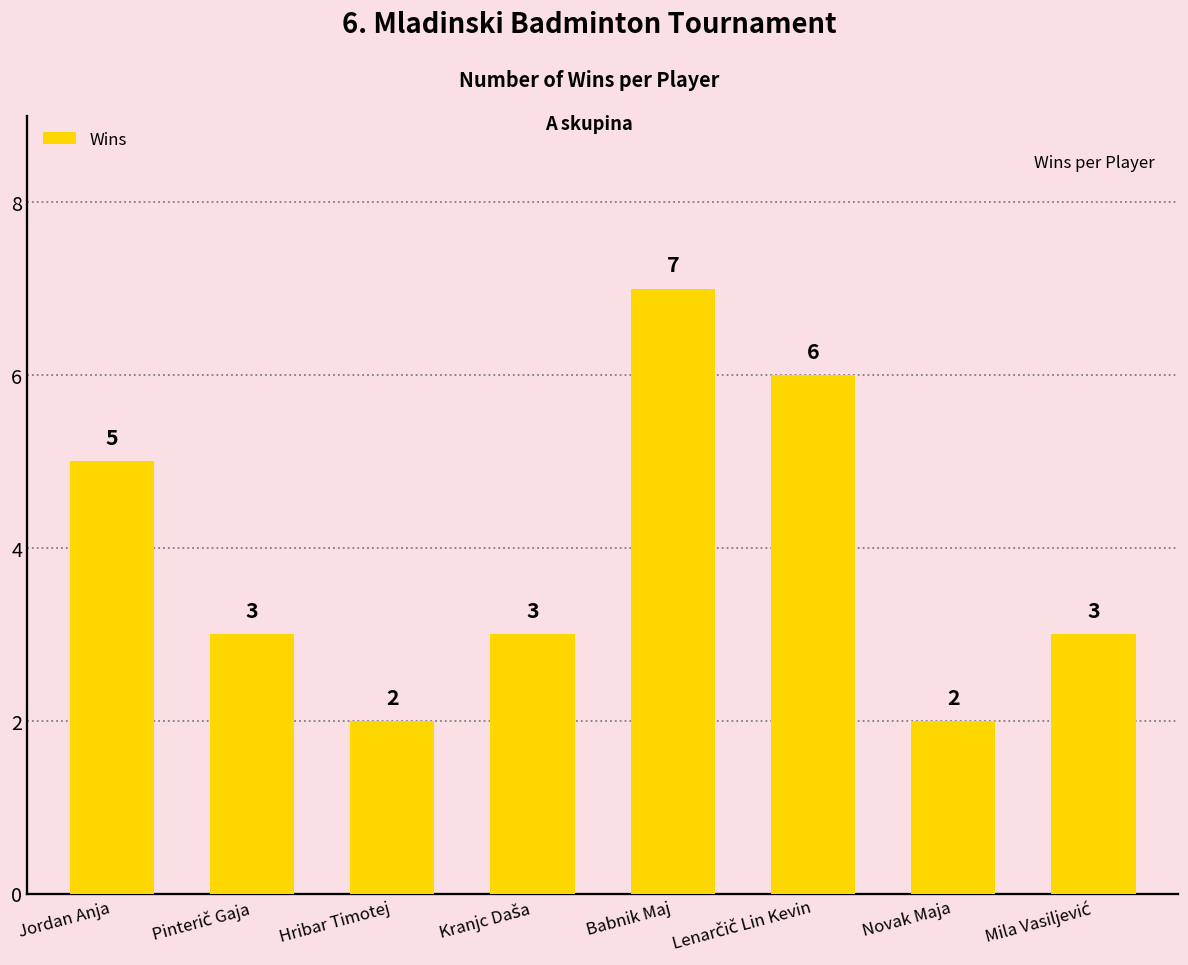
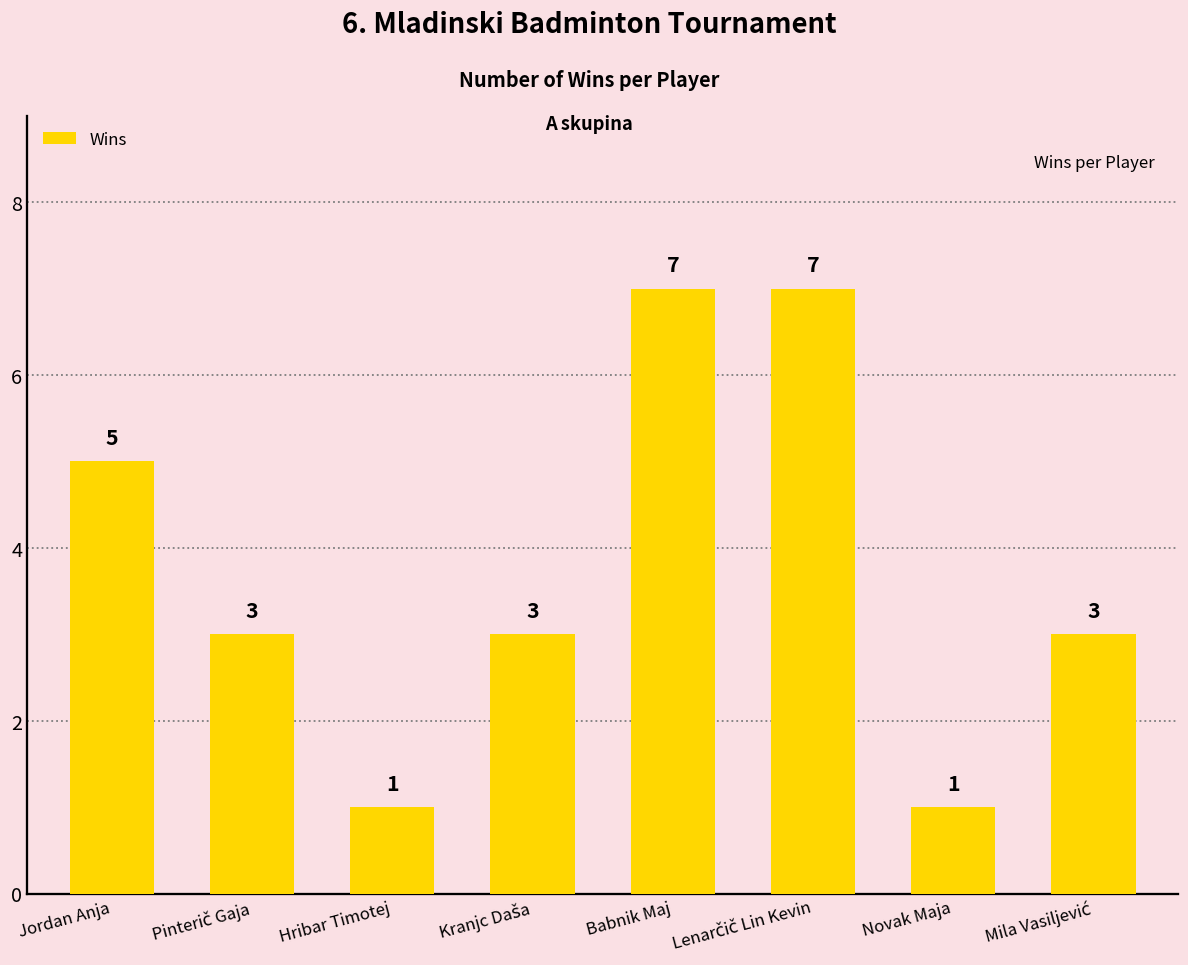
  {
    "Jordan Anja": 5,
    "Pinterič Gaja": 3,
-   "Hribar Timotej": 2,
+   "Hribar Timotej": 1,
    "Kranjc Daša": 3,
    "Babnik Maj": 7,
-   "Lenarčič Lin Kevin": 6,
-   "Novak Maja": 2,
+   "Lenarčič Lin Kevin": 7,
+   "Novak Maja": 1,
    "Mila Vasiljević": 3
  }
